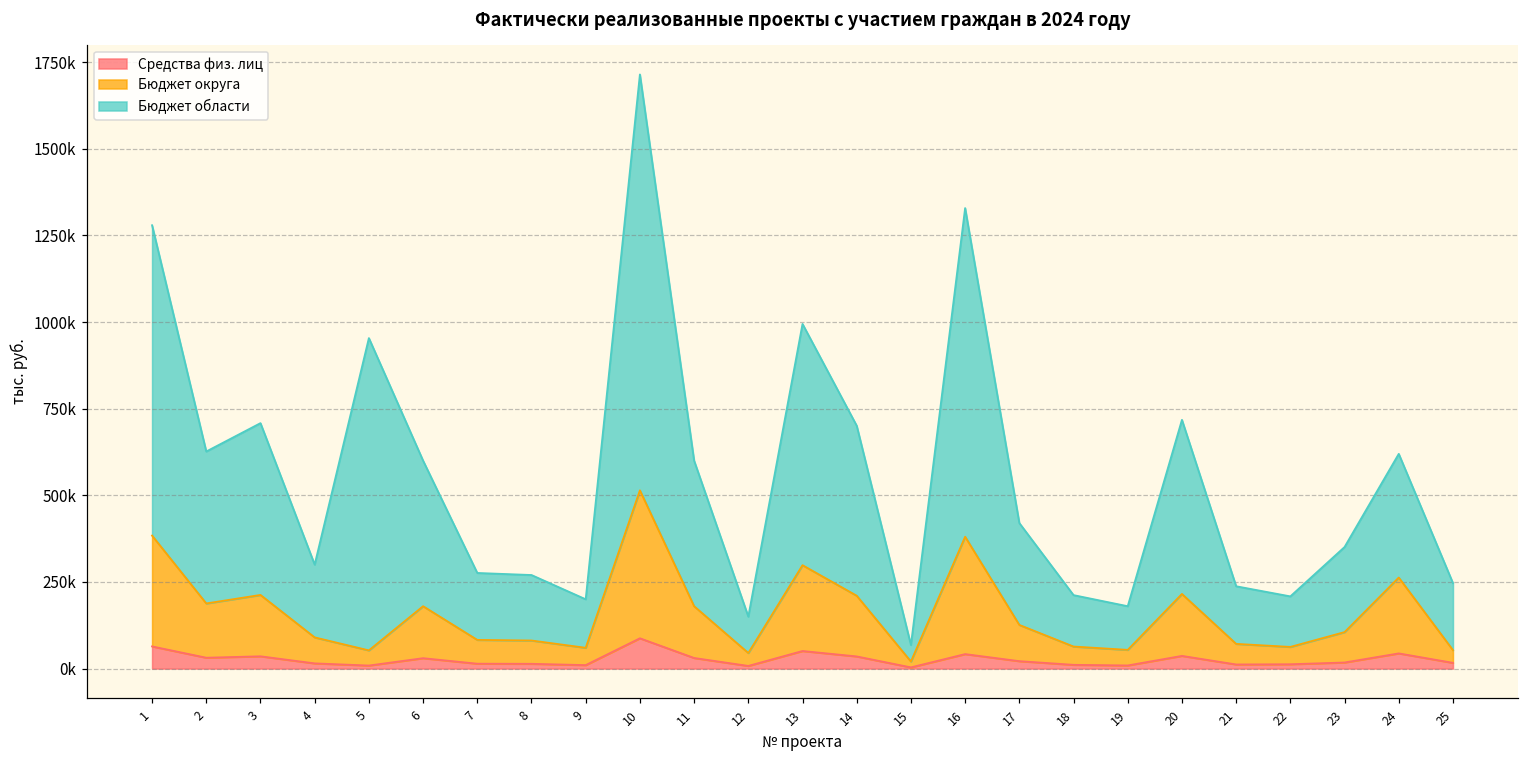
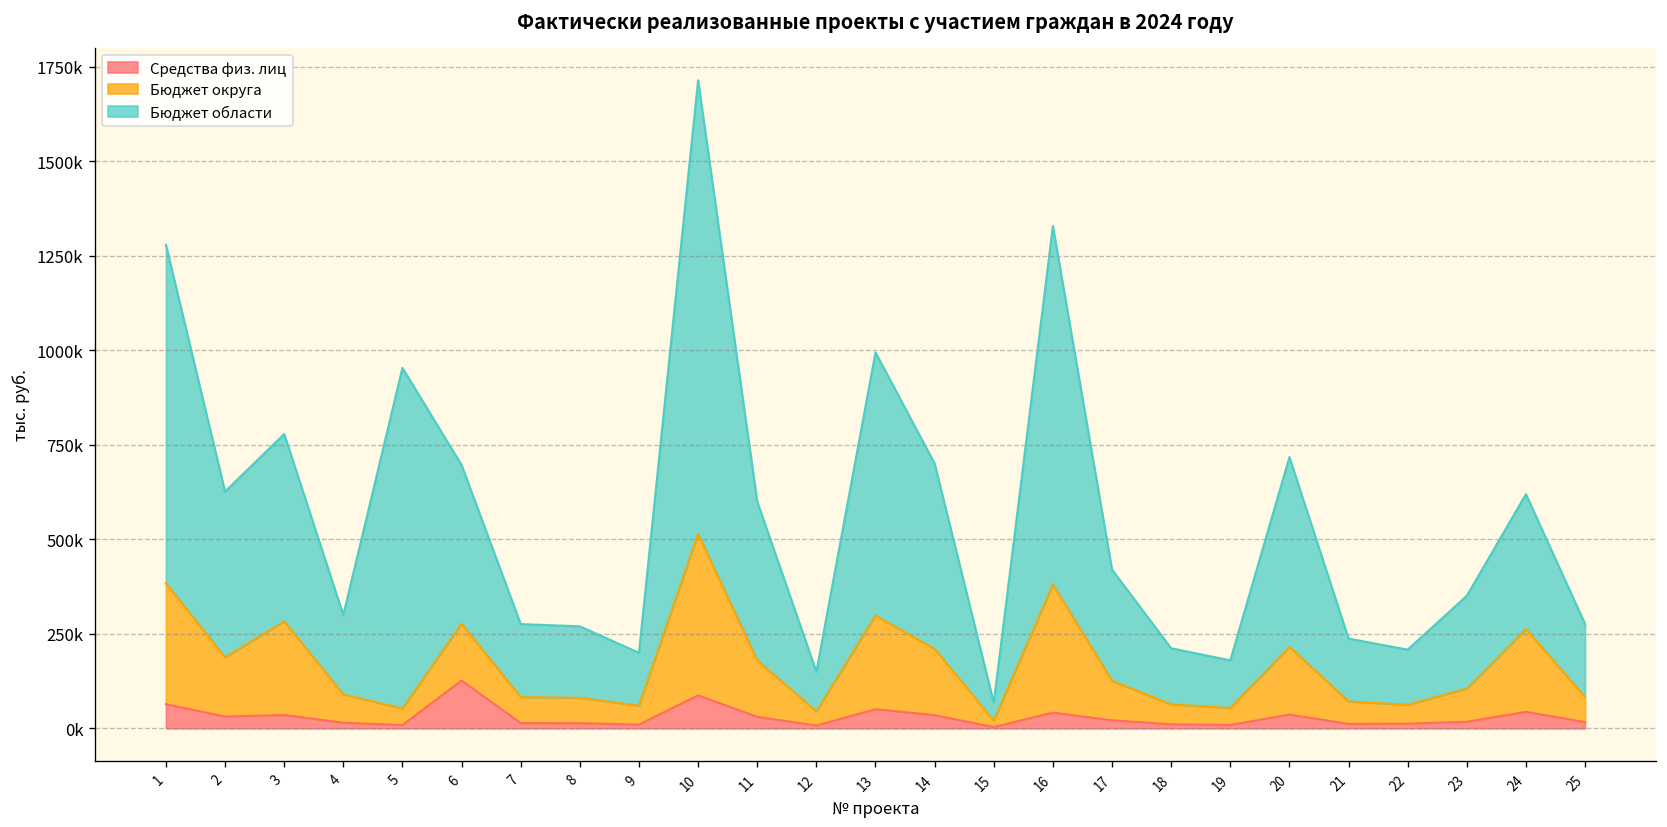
  {
    "Средства физ. лиц": {
      "1": 60000,
      "2": 30000,
      "3": 40000,
      "4": 20000,
      "5": 10000,
-     "6": 30000,
+     "6": 130000,
      "7": 10000,
      "8": 10000,
      "9": 10000,
      "10": 90000,
      "11": 30000,
      "12": 10000,
      "13": 50000,
      "14": 40000,
      "15": 0,
      "16": 40000,
      "17": 20000,
      "18": 10000,
      "19": 10000,
      "20": 40000,
      "21": 10000,
      "22": 10000,
      "23": 20000,
      "24": 40000,
      "25": 20000
    },
    "Бюджет округа": {
      "1": 320000,
      "2": 160000,
-     "3": 180000,
+     "3": 250000,
      "4": 80000,
      "5": 40000,
      "6": 150000,
      "7": 70000,
      "8": 70000,
      "9": 50000,
      "10": 430000,
      "11": 150000,
      "12": 40000,
      "13": 250000,
      "14": 180000,
      "15": 20000,
      "16": 340000,
      "17": 100000,
      "18": 50000,
      "19": 50000,
      "20": 180000,
      "21": 60000,
      "22": 50000,
      "23": 90000,
      "24": 220000,
-     "25": 40000
+     "25": 70000
    },
    "Бюджет области": {
      "1": 900000,
      "2": 440000,
      "3": 500000,
      "4": 210000,
      "5": 900000,
      "6": 420000,
      "7": 190000,
      "8": 190000,
      "9": 140000,
      "10": 1200000,
      "11": 420000,
      "12": 110000,
      "13": 700000,
      "14": 490000,
      "15": 50000,
      "16": 950000,
      "17": 290000,
      "18": 150000,
      "19": 130000,
      "20": 500000,
      "21": 170000,
      "22": 150000,
      "23": 250000,
      "24": 360000,
      "25": 190000
    }
  }
